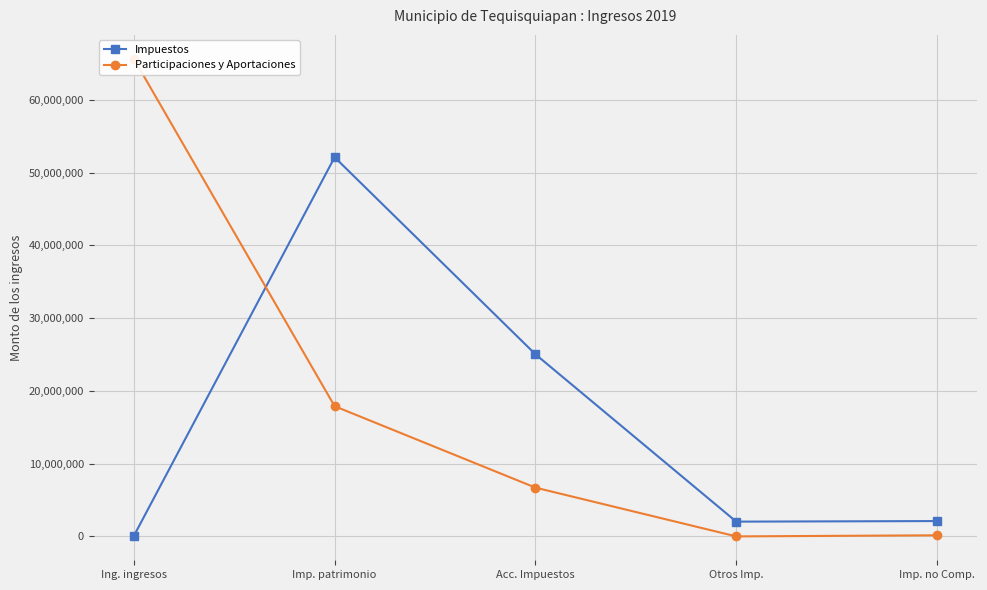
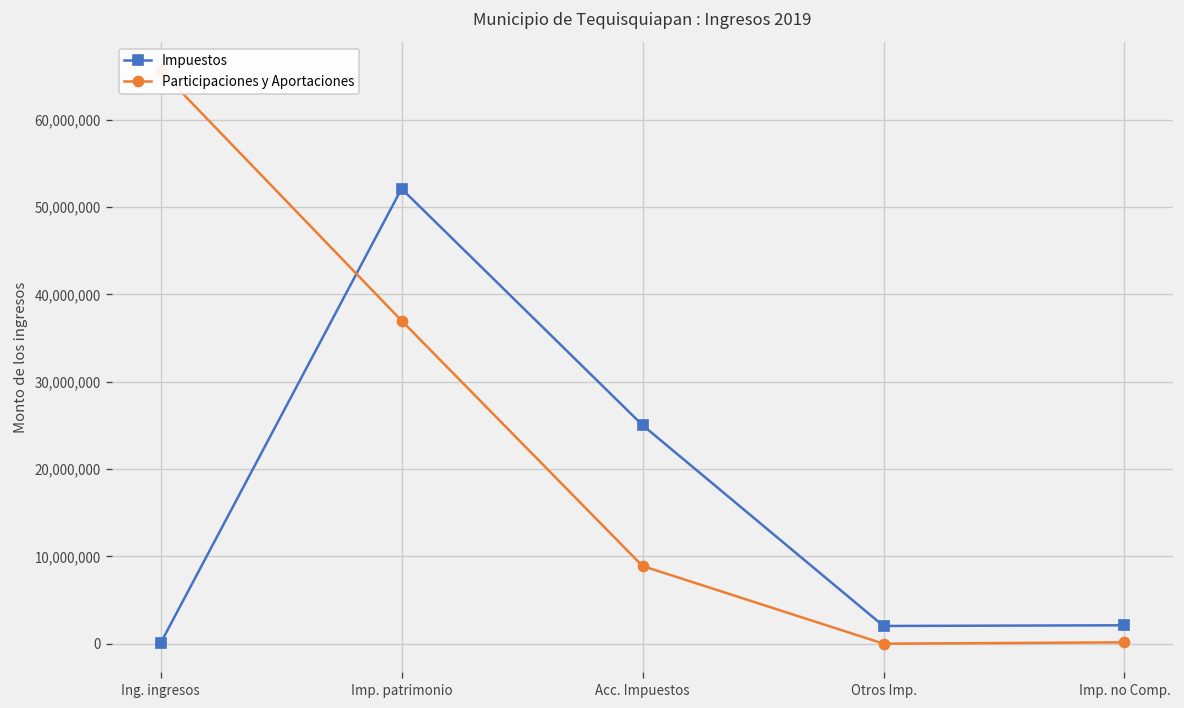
  {
    "Impuestos": {
      "Ing. ingresos": "0",
      "Imp. patrimonio": "52,000,000",
      "Acc. Impuestos": "25,000,000",
      "Otros Imp.": "2,000,000",
      "Imp. no Comp.": "2,000,000"
    },
    "Participaciones y Aportaciones": {
-     "Imp. patrimonio": "18,000,000",
-     "Acc. Impuestos": "7,000,000",
+     "Imp. patrimonio": "37,000,000",
+     "Acc. Impuestos": "9,000,000",
      "Otros Imp.": "0",
      "Imp. no Comp.": "0"
    }
  }
